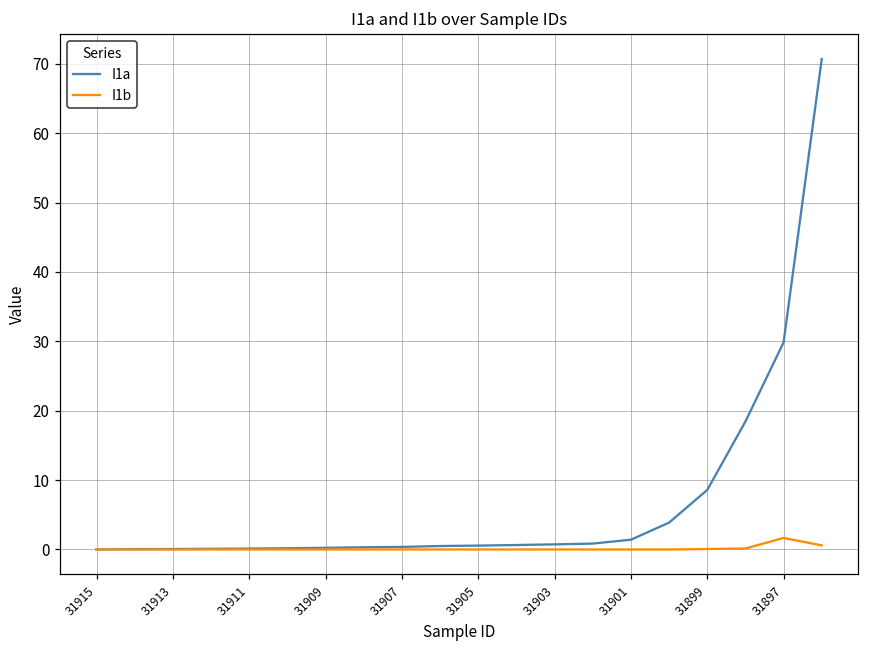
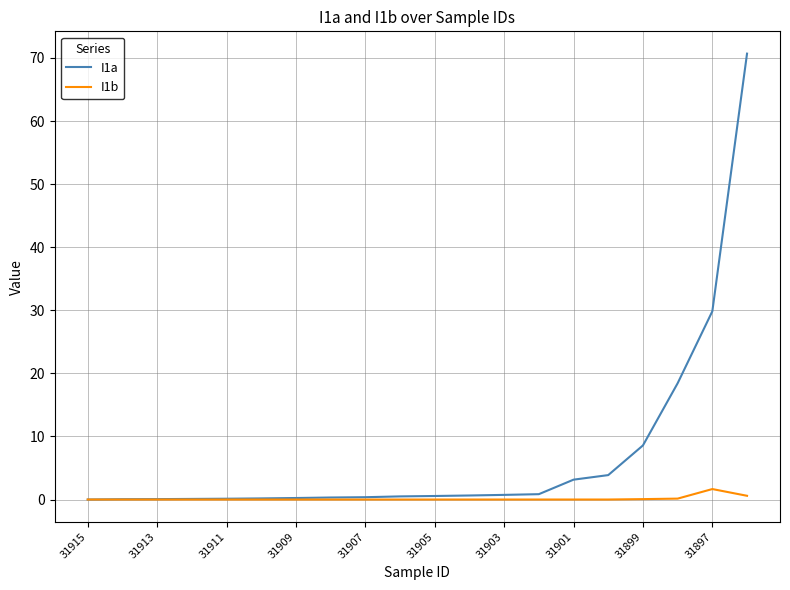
  {
    "I1a": {
      "31905": 1,
      "31903": 1,
-     "31901": 1,
+     "31901": 3,
      "31899": 9,
      "31897": 30
    },
    "I1b": {
      "31905": 0,
      "31903": 0,
      "31901": 0,
      "31899": 0,
      "31897": 2
    }
  }
